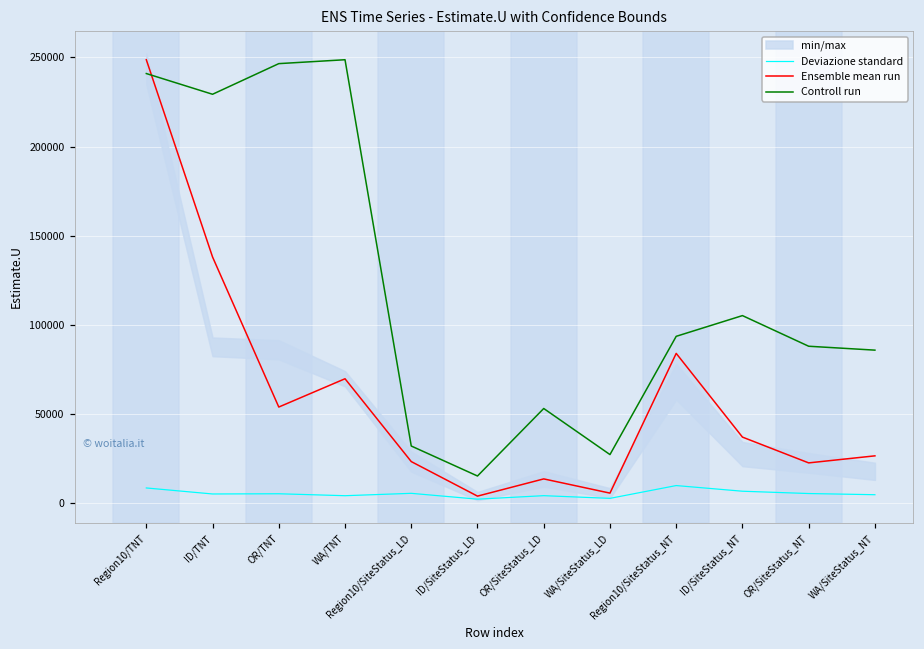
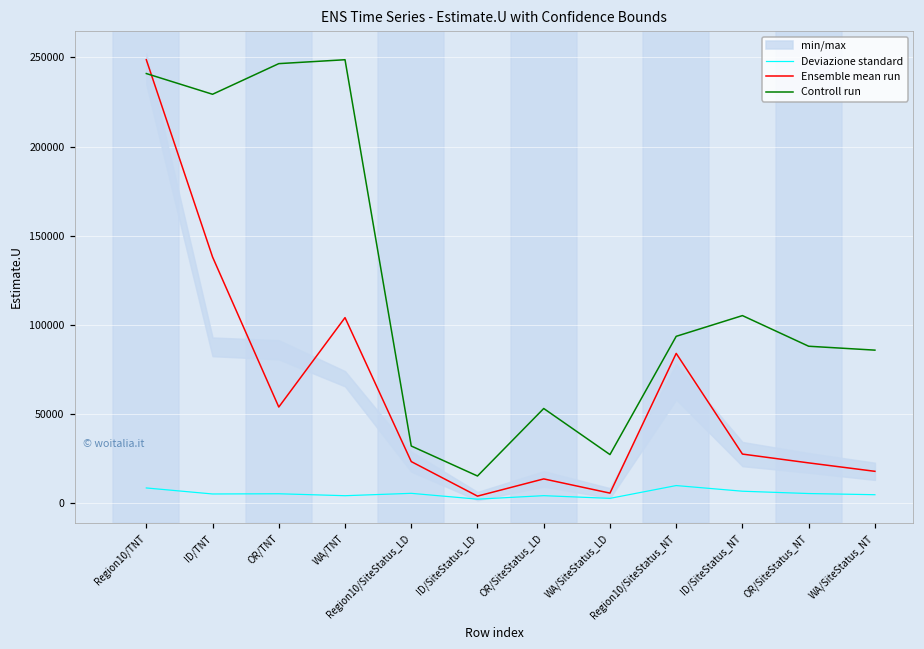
  {
    "Deviazione standard": {
      "Region10/TNT": 9000,
      "ID/TNT": 5000,
      "OR/TNT": 5000,
      "WA/TNT": 4000,
      "Region10/SiteStatus_LD": 6000,
      "ID/SiteStatus_LD": 2000,
      "OR/SiteStatus_LD": 4000,
      "WA/SiteStatus_LD": 3000,
      "Region10/SiteStatus_NT": 10000,
      "ID/SiteStatus_NT": 7000,
      "OR/SiteStatus_NT": 5000,
      "WA/SiteStatus_NT": 5000
    },
    "Ensemble mean run": {
      "Region10/TNT": 249000,
      "ID/TNT": 138000,
      "OR/TNT": 54000,
-     "WA/TNT": 70000,
+     "WA/TNT": 104000,
      "Region10/SiteStatus_LD": 23000,
      "ID/SiteStatus_LD": 4000,
      "OR/SiteStatus_LD": 14000,
      "WA/SiteStatus_LD": 6000,
      "Region10/SiteStatus_NT": 84000,
-     "ID/SiteStatus_NT": 37000,
+     "ID/SiteStatus_NT": 28000,
      "OR/SiteStatus_NT": 23000,
-     "WA/SiteStatus_NT": 27000
+     "WA/SiteStatus_NT": 18000
    },
    "Controll run": {
      "Region10/TNT": 241000,
      "ID/TNT": 229000,
      "OR/TNT": 247000,
      "WA/TNT": 249000,
      "Region10/SiteStatus_LD": 32000,
      "ID/SiteStatus_LD": 15000,
      "OR/SiteStatus_LD": 53000,
      "WA/SiteStatus_LD": 27000,
      "Region10/SiteStatus_NT": 94000,
      "ID/SiteStatus_NT": 105000,
      "OR/SiteStatus_NT": 88000,
      "WA/SiteStatus_NT": 86000
    }
  }
